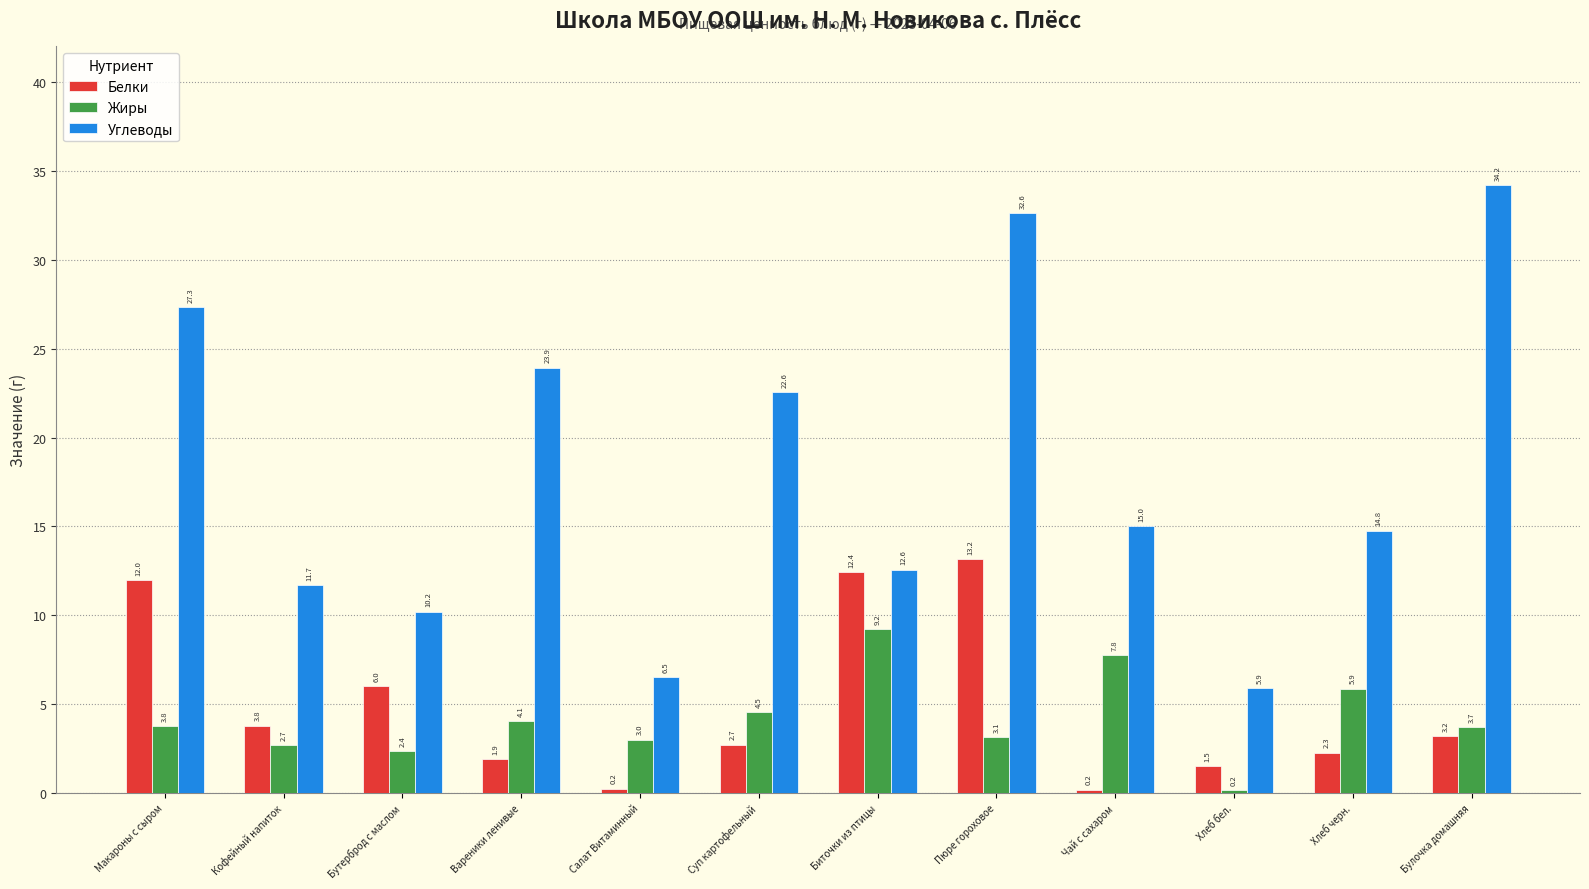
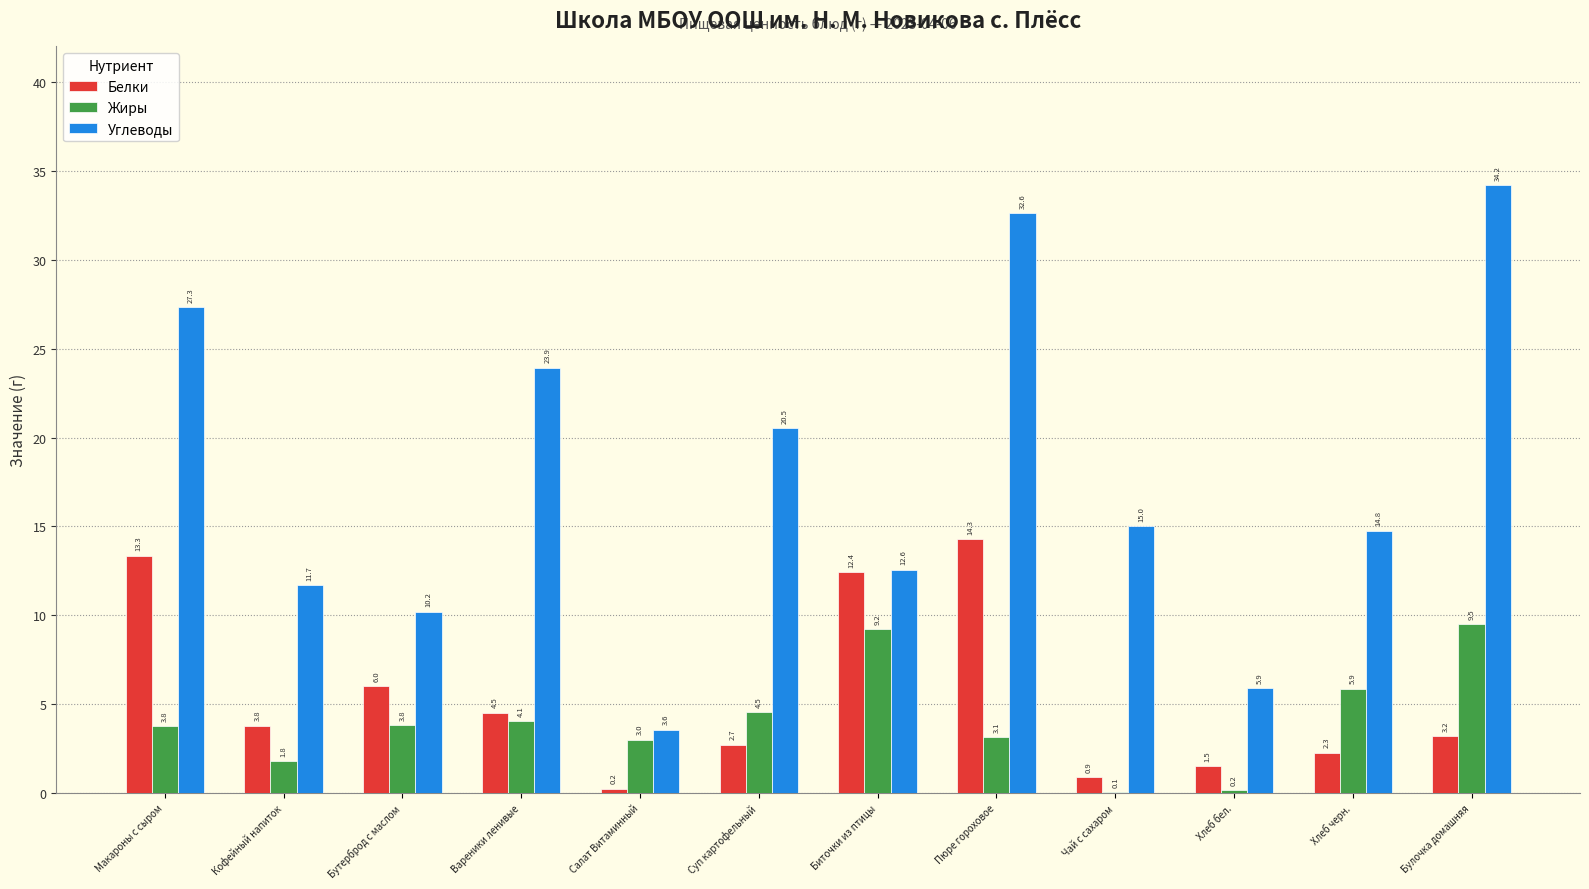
  {
    "Белки": {
-     "Макароны с сыром": 12.0,
+     "Макароны с сыром": 13.3,
      "Кофейный напиток": 3.8,
      "Бутерброд с маслом": 6.0,
-     "Вареники ленивые": 1.9,
+     "Вареники ленивые": 4.5,
      "Салат Витаминный": 0.2,
      "Суп картофельный": 2.7,
      "Биточки из птицы": 12.4,
-     "Пюре гороховое": 13.2,
-     "Чай с сахаром": 0.2,
+     "Пюре гороховое": 14.3,
+     "Чай с сахаром": 0.9,
      "Хлеб бел.": 1.5,
      "Хлеб черн.": 2.3,
      "Булочка домашняя": 3.2
    },
    "Жиры": {
      "Макароны с сыром": 3.8,
-     "Кофейный напиток": 2.7,
-     "Бутерброд с маслом": 2.4,
+     "Кофейный напиток": 1.8,
+     "Бутерброд с маслом": 3.8,
      "Вареники ленивые": 4.1,
      "Салат Витаминный": 3.0,
      "Суп картофельный": 4.5,
      "Биточки из птицы": 9.2,
      "Пюре гороховое": 3.1,
-     "Чай с сахаром": 7.8,
+     "Чай с сахаром": 0.1,
      "Хлеб бел.": 0.2,
      "Хлеб черн.": 5.9,
-     "Булочка домашняя": 3.7
+     "Булочка домашняя": 9.5
    },
    "Углеводы": {
      "Макароны с сыром": 27.3,
      "Кофейный напиток": 11.7,
      "Бутерброд с маслом": 10.2,
      "Вареники ленивые": 23.9,
-     "Салат Витаминный": 6.5,
-     "Суп картофельный": 22.6,
+     "Салат Витаминный": 3.6,
+     "Суп картофельный": 20.5,
      "Биточки из птицы": 12.6,
      "Пюре гороховое": 32.6,
      "Чай с сахаром": 15.0,
      "Хлеб бел.": 5.9,
      "Хлеб черн.": 14.8,
      "Булочка домашняя": 34.2
    }
  }
